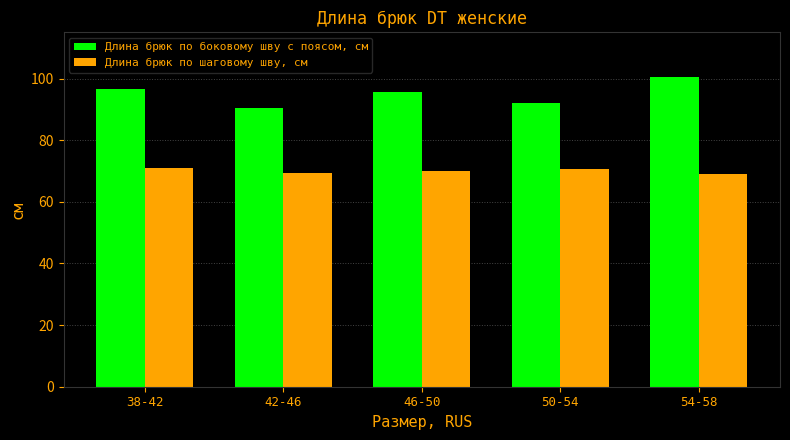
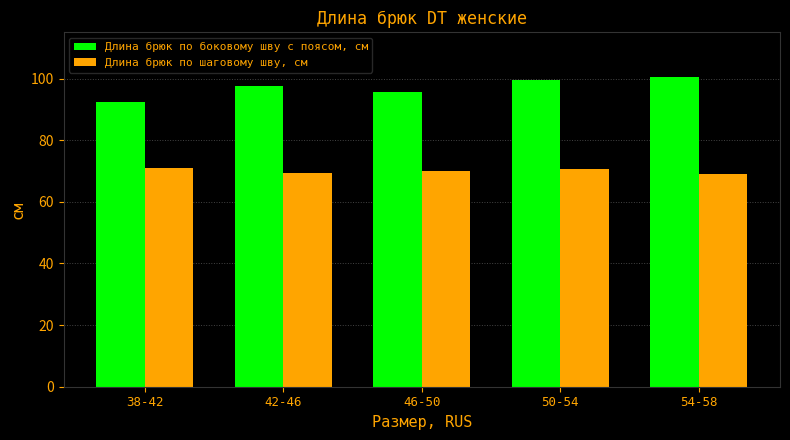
  {
    "Длина брюк по боковому шву с поясом, см": {
-     "38-42": 97,
-     "42-46": 90,
+     "38-42": 93,
+     "42-46": 98,
      "46-50": 96,
-     "50-54": 92,
+     "50-54": 100,
      "54-58": 101
    },
    "Длина брюк по шаговому шву, см": {
      "38-42": 71,
      "42-46": 69,
      "46-50": 70,
      "50-54": 71,
      "54-58": 69
    }
  }
